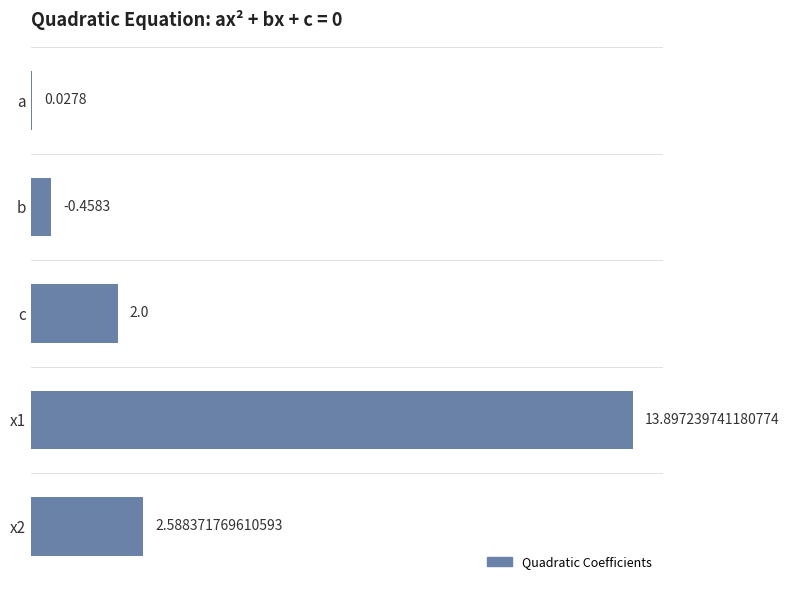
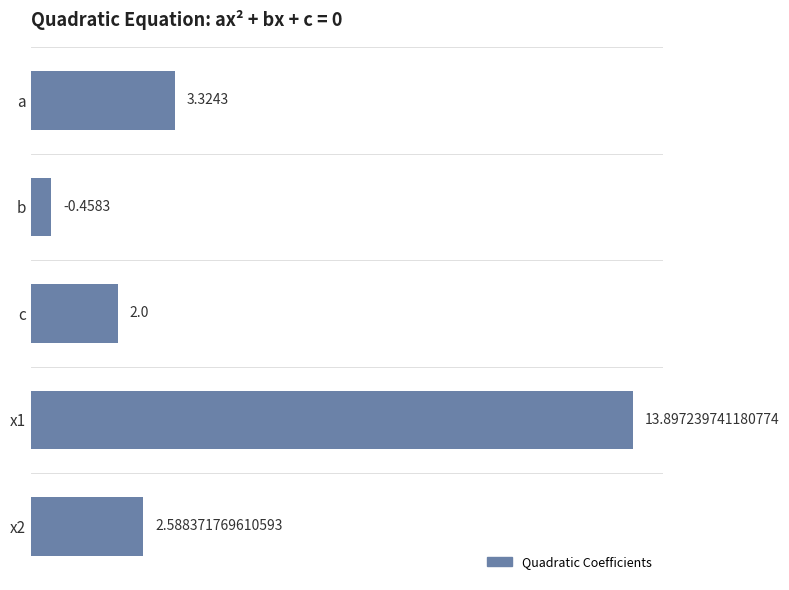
  {
-   "a": 0.0278,
+   "a": 3.3243,
    "c": 2.0,
    "x1": 13.897239741180774,
    "x2": 2.588371769610593
  }
